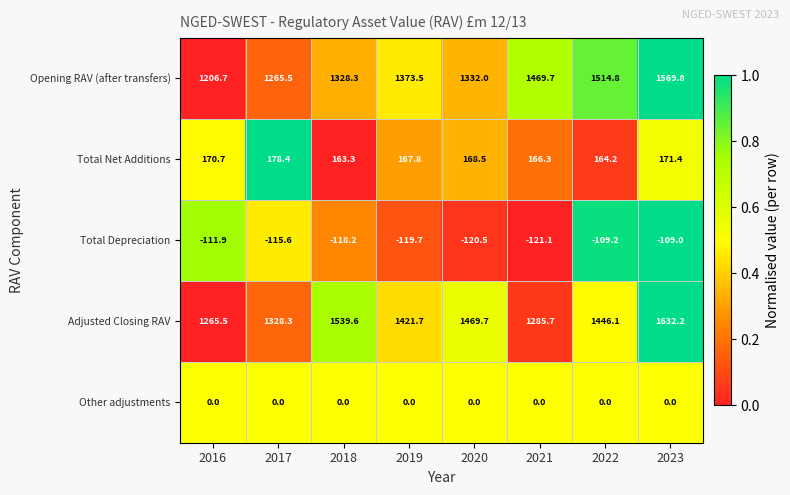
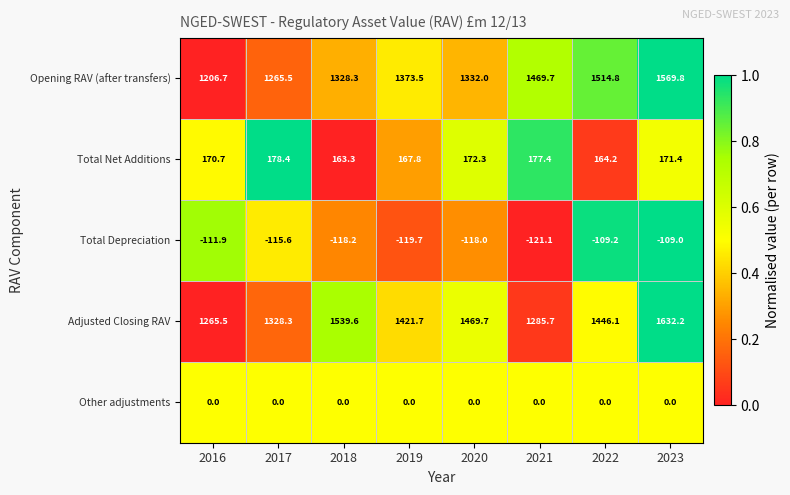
  {
    "Opening RAV (after transfers)": {
      "2016": 1206.7,
      "2017": 1265.5,
      "2018": 1328.3,
      "2019": 1373.5,
      "2020": 1332.0,
      "2021": 1469.7,
      "2022": 1514.8,
      "2023": 1569.8
    },
    "Total Net Additions": {
      "2016": 170.7,
      "2017": 178.4,
      "2018": 163.3,
      "2019": 167.8,
-     "2020": 168.5,
-     "2021": 166.3,
+     "2020": 172.3,
+     "2021": 177.4,
      "2022": 164.2,
      "2023": 171.4
    },
    "Total Depreciation": {
      "2016": -111.9,
      "2017": -115.6,
      "2018": -118.2,
      "2019": -119.7,
-     "2020": -120.5,
+     "2020": -118.0,
      "2021": -121.1,
      "2022": -109.2,
      "2023": -109.0
    },
    "Adjusted Closing RAV": {
      "2016": 1265.5,
      "2017": 1328.3,
      "2018": 1539.6,
      "2019": 1421.7,
      "2020": 1469.7,
      "2021": 1285.7,
      "2022": 1446.1,
      "2023": 1632.2
    },
    "Other adjustments": {
      "2016": 0.0,
      "2017": 0.0,
      "2018": 0.0,
      "2019": 0.0,
      "2020": 0.0,
      "2021": 0.0,
      "2022": 0.0,
      "2023": 0.0
    }
  }
